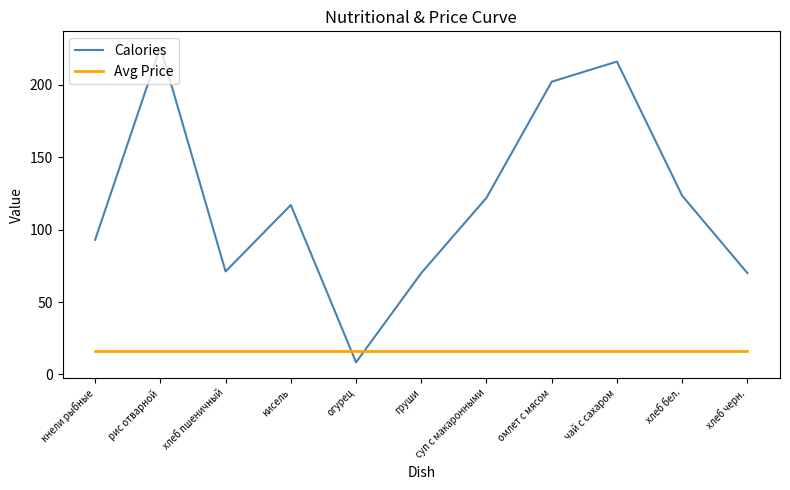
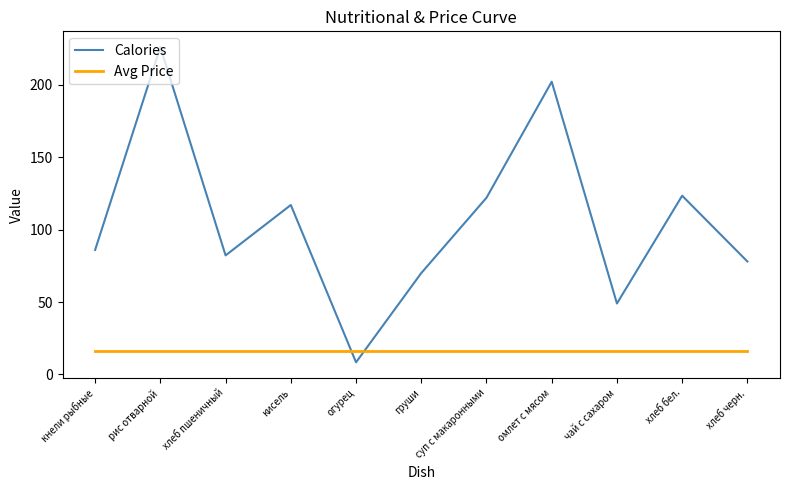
  {
    "Calories": {
-     "кнели рыбные": 93,
-     "хлеб пшеничный": 71,
+     "кнели рыбные": 86,
+     "хлеб пшеничный": 82,
      "кисель": 117,
      "огурец": 8,
      "груши": 70,
      "суп с макаронными": 122,
      "омлет с мясом": 202,
-     "чай с сахаром": 216,
+     "чай с сахаром": 49,
      "хлеб бел.": 123,
-     "хлеб черн.": 70
+     "хлеб черн.": 78
    },
    "Avg Price": {
      "кнели рыбные": 16,
      "рис отварной": 16,
      "хлеб пшеничный": 16,
      "кисель": 16,
      "огурец": 16,
      "груши": 16,
      "суп с макаронными": 16,
      "омлет с мясом": 16,
      "чай с сахаром": 16,
      "хлеб бел.": 16,
      "хлеб черн.": 16
    }
  }
